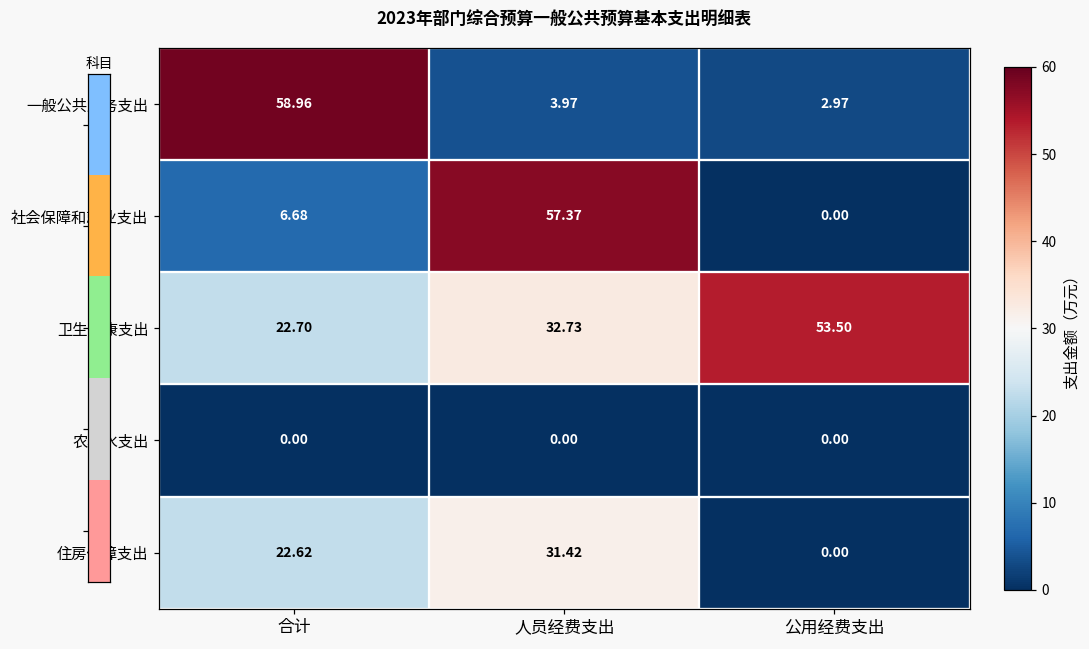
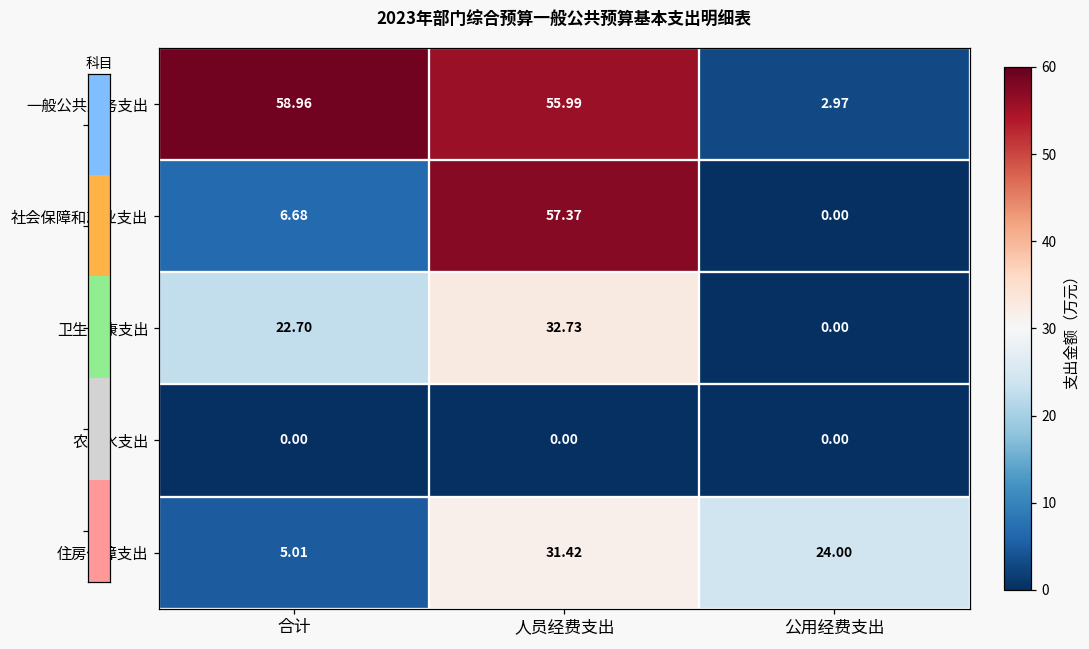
  {
    "2023年部门综合预算一般公共预算基本支出明细表": {
      "一般公共服务支出": {
        "合计": 58.96,
-       "人员经费支出": 3.97,
+       "人员经费支出": 55.99,
        "公用经费支出": 2.97
      },
      "社会保障和就业支出": {
        "合计": 6.68,
        "人员经费支出": 57.37,
        "公用经费支出": 0.00
      },
      "卫生健康支出": {
        "合计": 22.70,
        "人员经费支出": 32.73,
-       "公用经费支出": 53.50
+       "公用经费支出": 0.00
      },
      "住房保障支出": {
-       "合计": 22.62,
+       "合计": 5.01,
        "人员经费支出": 31.42,
-       "公用经费支出": 0.00
+       "公用经费支出": 24.00
      }
    }
  }
